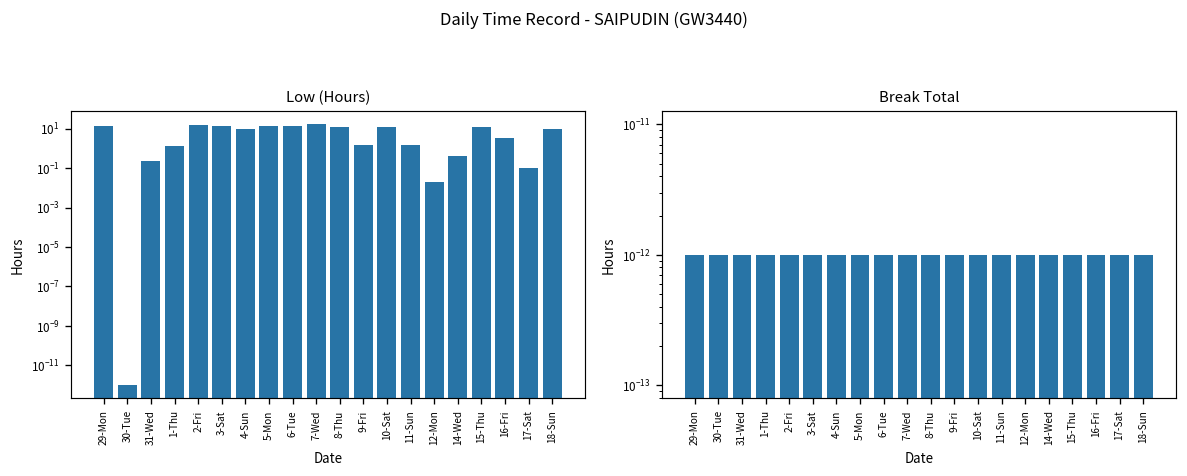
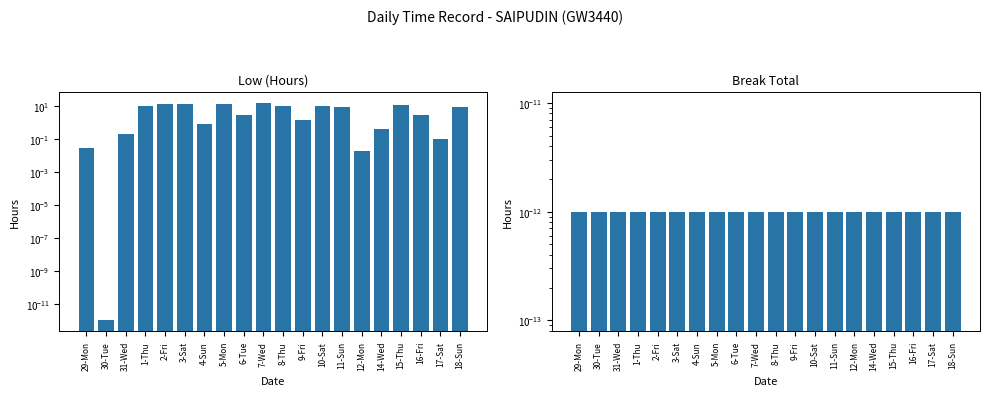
  {
    "Low (Hours)": {
-     "29-Mon": 10,
+     "29-Mon": 0.03,
      "30-Tue": 0.000000000001,
      "31-Wed": 0.2,
-     "1-Thu": 1,
+     "1-Thu": 10,
      "2-Fri": 10,
      "3-Sat": 10,
-     "4-Sun": 10,
+     "4-Sun": 1,
      "5-Mon": 10,
-     "6-Tue": 10,
+     "6-Tue": 3,
      "7-Wed": 20,
      "8-Thu": 10,
      "9-Fri": 1,
      "10-Sat": 10,
-     "11-Sun": 1,
+     "11-Sun": 10,
      "12-Mon": 0.02,
      "14-Wed": 0.4,
      "15-Thu": 10,
      "16-Fri": 3,
      "17-Sat": 0.1,
      "18-Sun": 10
    },
    "Break Total": {
      "29-Mon": 0.000000000001,
      "30-Tue": 0.000000000001,
      "31-Wed": 0.000000000001,
      "1-Thu": 0.000000000001,
      "2-Fri": 0.000000000001,
      "3-Sat": 0.000000000001,
      "4-Sun": 0.000000000001,
      "5-Mon": 0.000000000001,
      "6-Tue": 0.000000000001,
      "7-Wed": 0.000000000001,
      "8-Thu": 0.000000000001,
      "9-Fri": 0.000000000001,
      "10-Sat": 0.000000000001,
      "11-Sun": 0.000000000001,
      "12-Mon": 0.000000000001,
      "14-Wed": 0.000000000001,
      "15-Thu": 0.000000000001,
      "16-Fri": 0.000000000001,
      "17-Sat": 0.000000000001,
      "18-Sun": 0.000000000001
    }
  }
